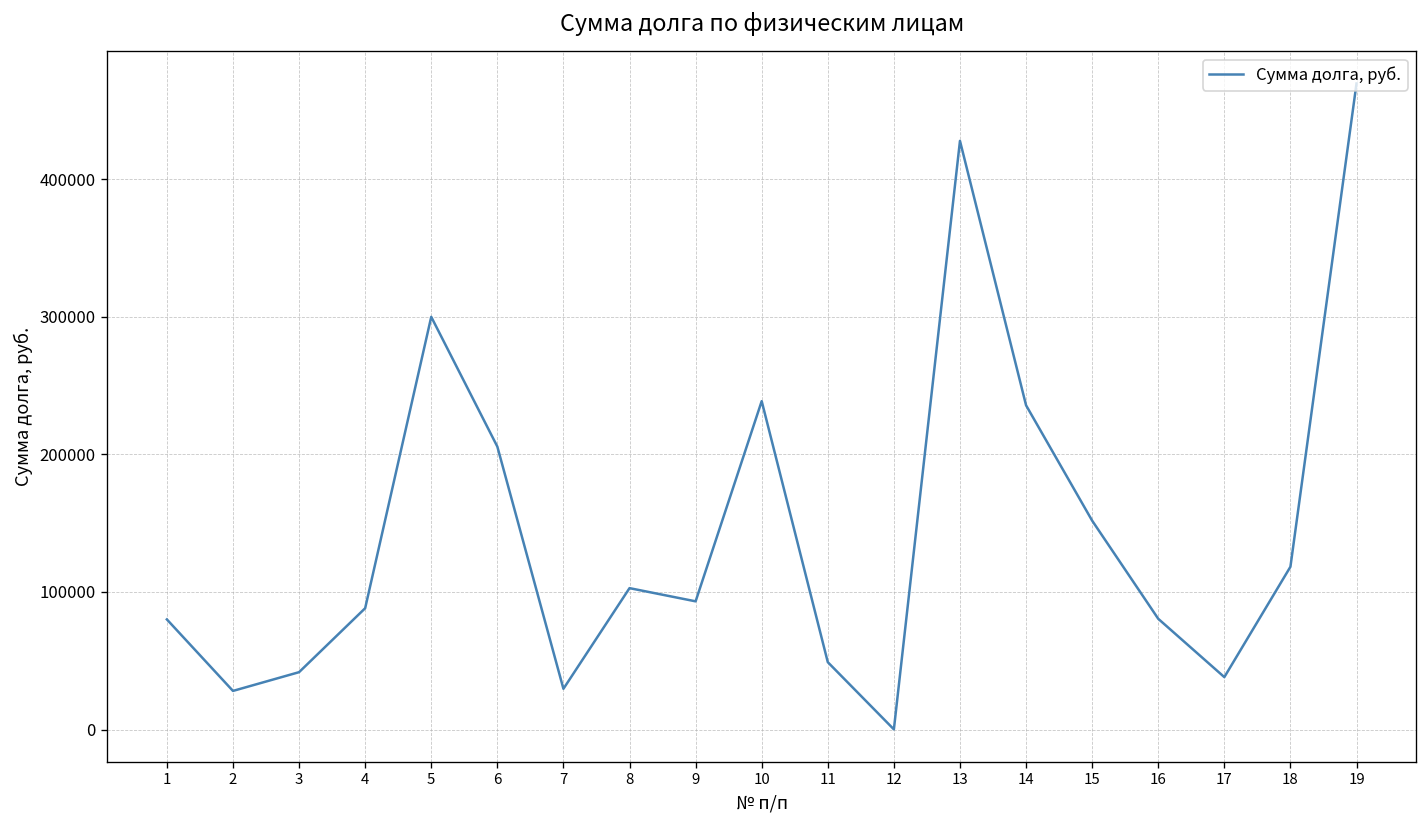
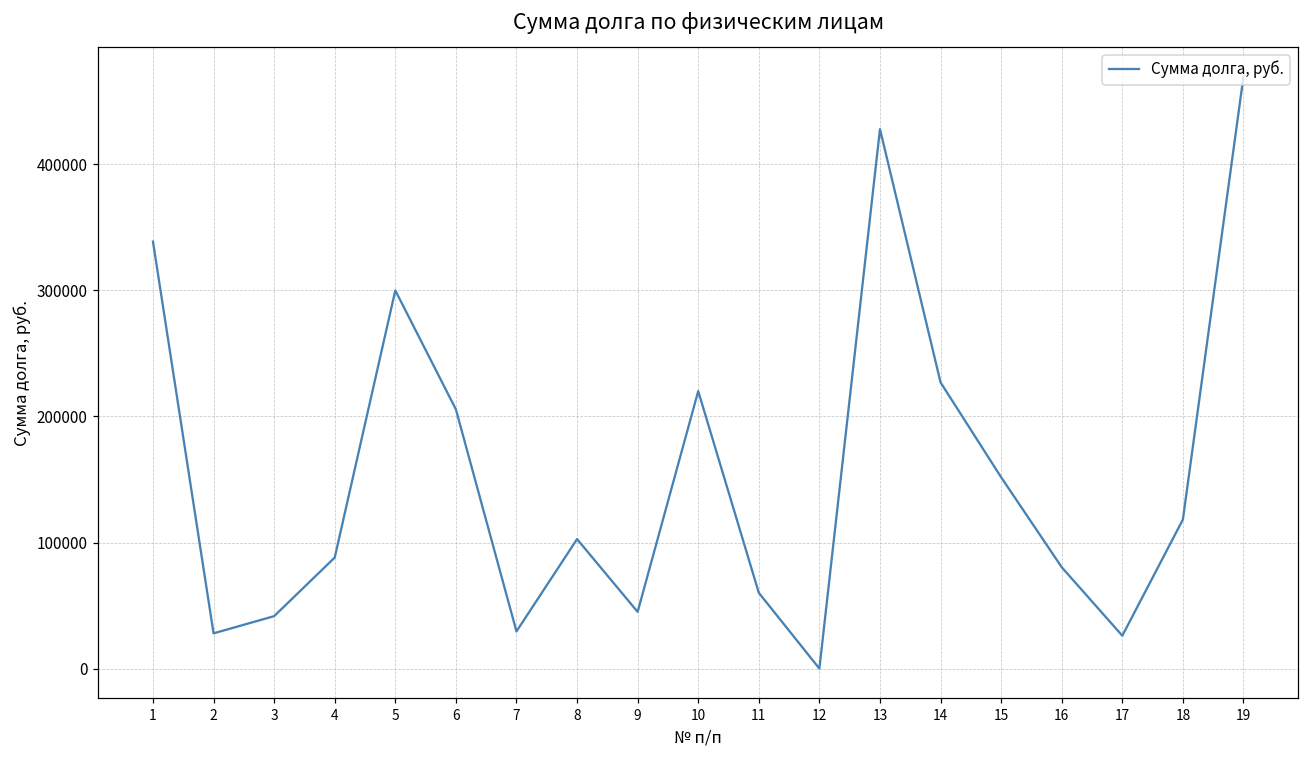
  {
-   "1": 80000,
+   "1": 339000,
    "2": 28000,
    "3": 42000,
    "4": 88000,
    "5": 300000,
    "6": 206000,
    "7": 30000,
    "8": 103000,
-   "9": 93000,
-   "10": 239000,
-   "11": 49000,
+   "9": 45000,
+   "10": 220000,
+   "11": 60000,
    "12": 0,
    "13": 428000,
-   "14": 236000,
+   "14": 227000,
    "15": 152000,
    "16": 81000,
-   "17": 38000,
+   "17": 26000,
    "18": 118000
  }
